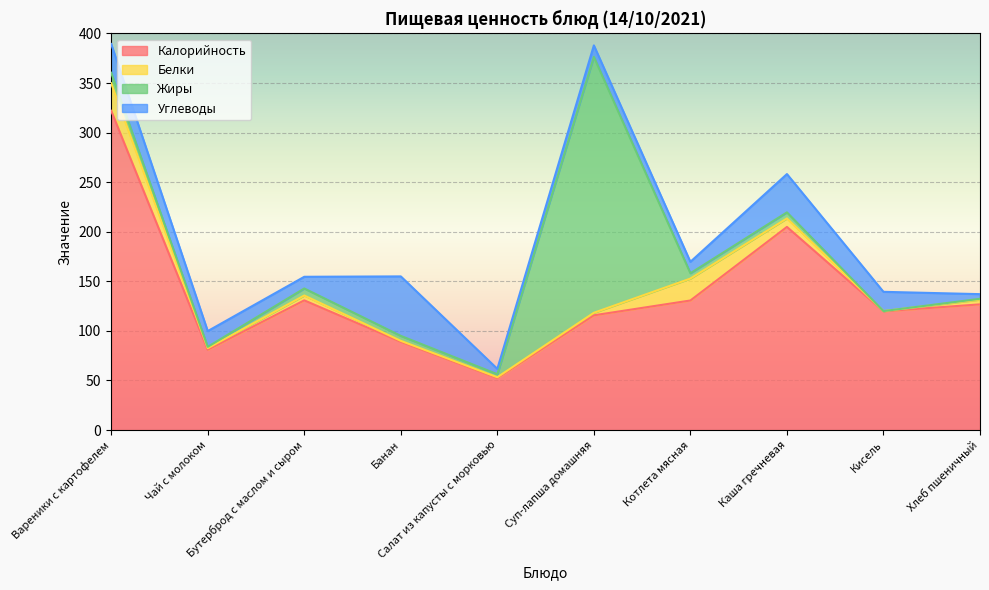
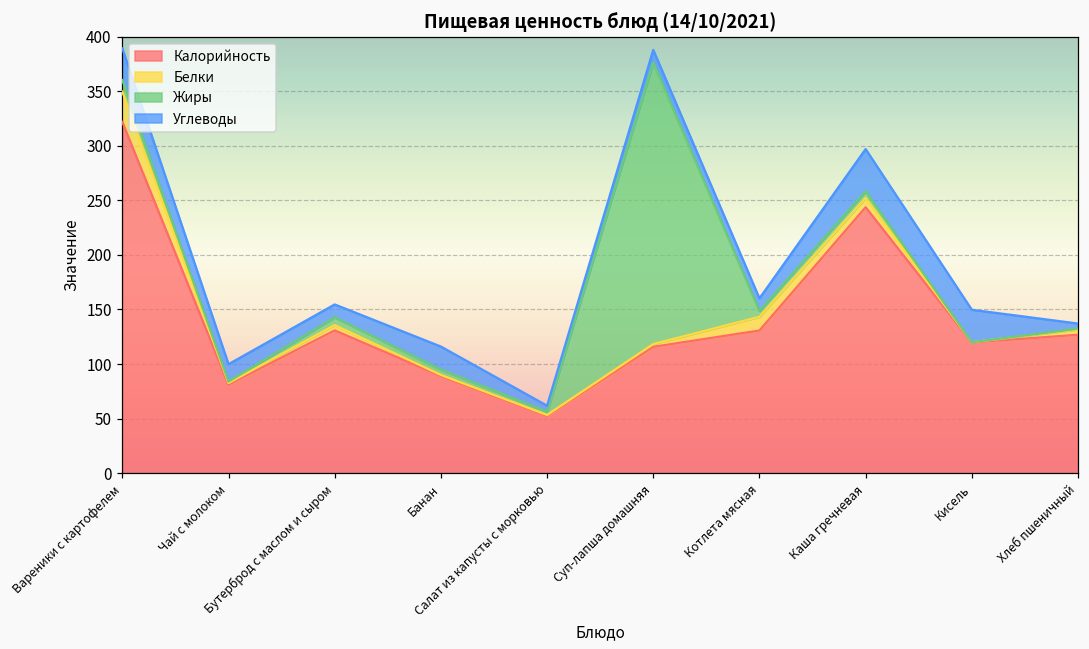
  {
    "Калорийность": {
      "Вареники с картофелем": 320,
      "Бутерброд с маслом и сыром": 130,
      "Котлета мясная": 130,
-     "Каша гречневая": 200,
+     "Каша гречневая": 240,
      "Хлеб пшеничный": 130
    },
    "Белки": {
      "Вареники с картофелем": 30,
      "Бутерброд с маслом и сыром": 0,
-     "Котлета мясная": 20,
+     "Котлета мясная": 10,
      "Каша гречневая": 10
    },
    "Жиры": {
      "Вареники с картофелем": 10,
      "Бутерброд с маслом и сыром": 10,
      "Банан": 10,
      "Салат из капусты с морковью": 0,
      "Суп-лапша домашняя": 260,
      "Котлета мясная": 10,
      "Каша гречневая": 10
    },
    "Углеводы": {
      "Вареники с картофелем": 30,
      "Чай с молоком": 20,
      "Бутерброд с маслом и сыром": 10,
-     "Банан": 60,
+     "Банан": 20,
      "Салат из капусты с морковью": 10,
      "Суп-лапша домашняя": 10,
      "Котлета мясная": 10,
      "Каша гречневая": 40,
-     "Кисель": 20,
+     "Кисель": 30,
      "Хлеб пшеничный": 0
    }
  }
